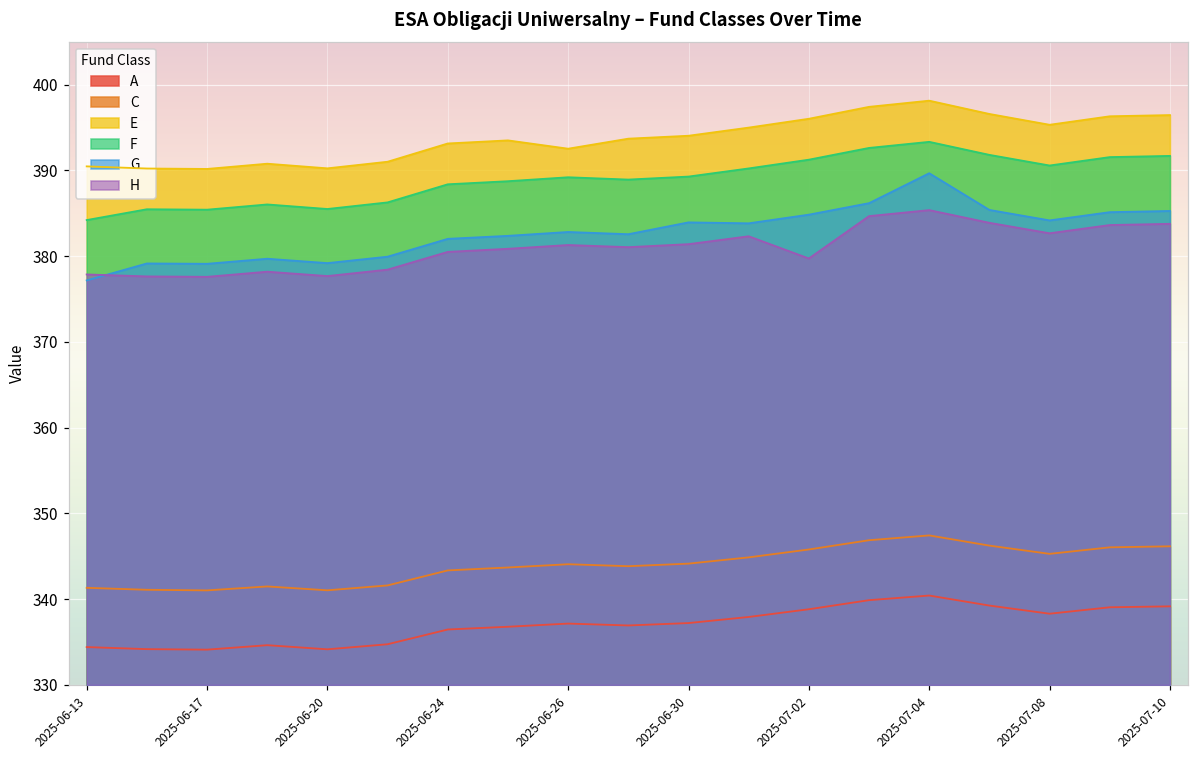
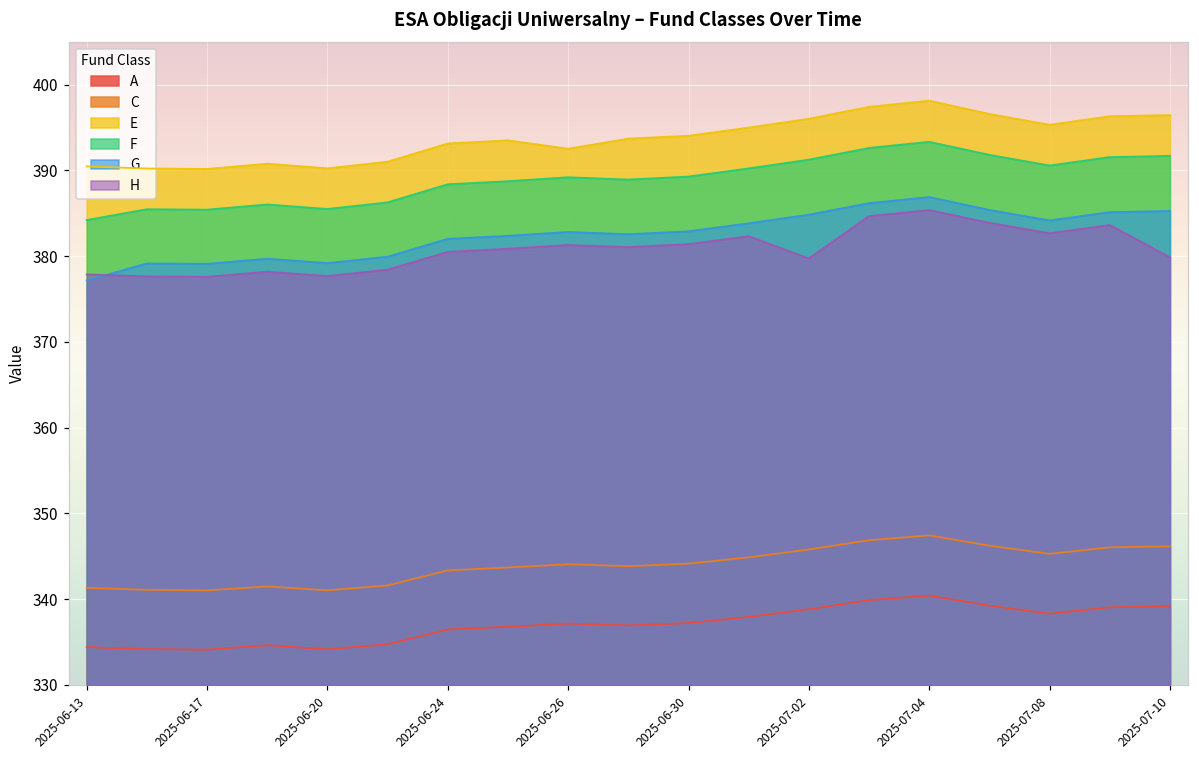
  {
    "E": {
      "2025-06-17": 390,
      "2025-06-20": 390,
      "2025-06-24": 393,
      "2025-06-26": 393,
      "2025-06-30": 394,
      "2025-07-02": 396,
      "2025-07-04": 398,
      "2025-07-08": 395,
      "2025-07-10": 396
    },
    "F": {
      "2025-06-13": 384,
      "2025-06-17": 385,
      "2025-06-20": 385,
      "2025-06-24": 388,
      "2025-06-26": 389,
      "2025-06-30": 389,
      "2025-07-02": 391,
      "2025-07-04": 393,
      "2025-07-08": 391,
      "2025-07-10": 392
    },
    "G": {
      "2025-06-13": 377,
      "2025-06-17": 379,
      "2025-06-20": 379,
      "2025-06-24": 382,
      "2025-06-26": 383,
-     "2025-06-30": 384,
+     "2025-06-30": 383,
      "2025-07-02": 385,
-     "2025-07-04": 390,
+     "2025-07-04": 387,
      "2025-07-08": 384,
      "2025-07-10": 385
    },
    "H": {
      "2025-06-13": 378,
      "2025-06-17": 378,
      "2025-06-20": 378,
      "2025-06-24": 380,
      "2025-06-26": 381,
      "2025-06-30": 381,
      "2025-07-02": 380,
      "2025-07-04": 385,
      "2025-07-08": 383,
-     "2025-07-10": 384
+     "2025-07-10": 380
    }
  }
